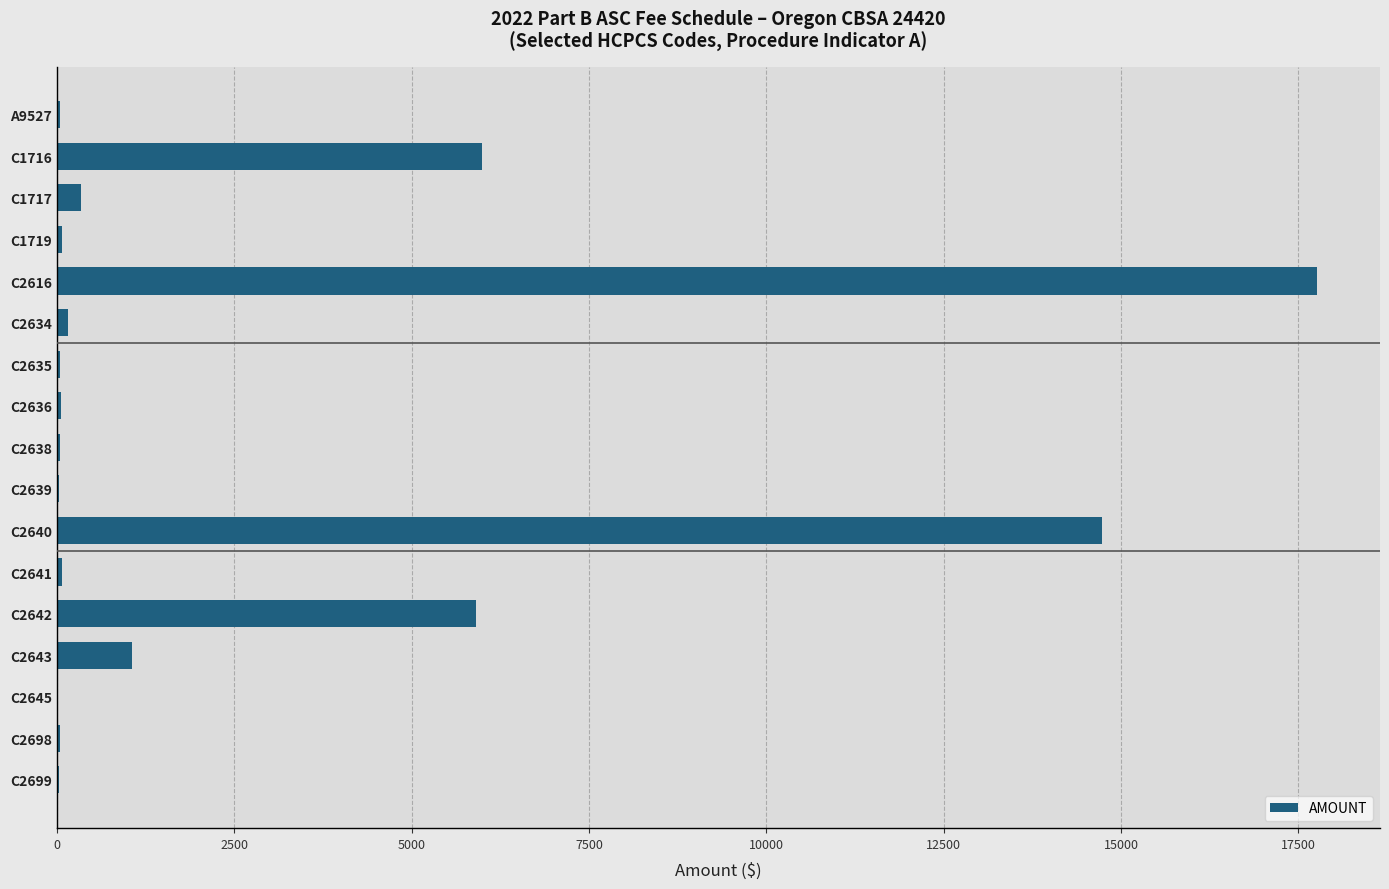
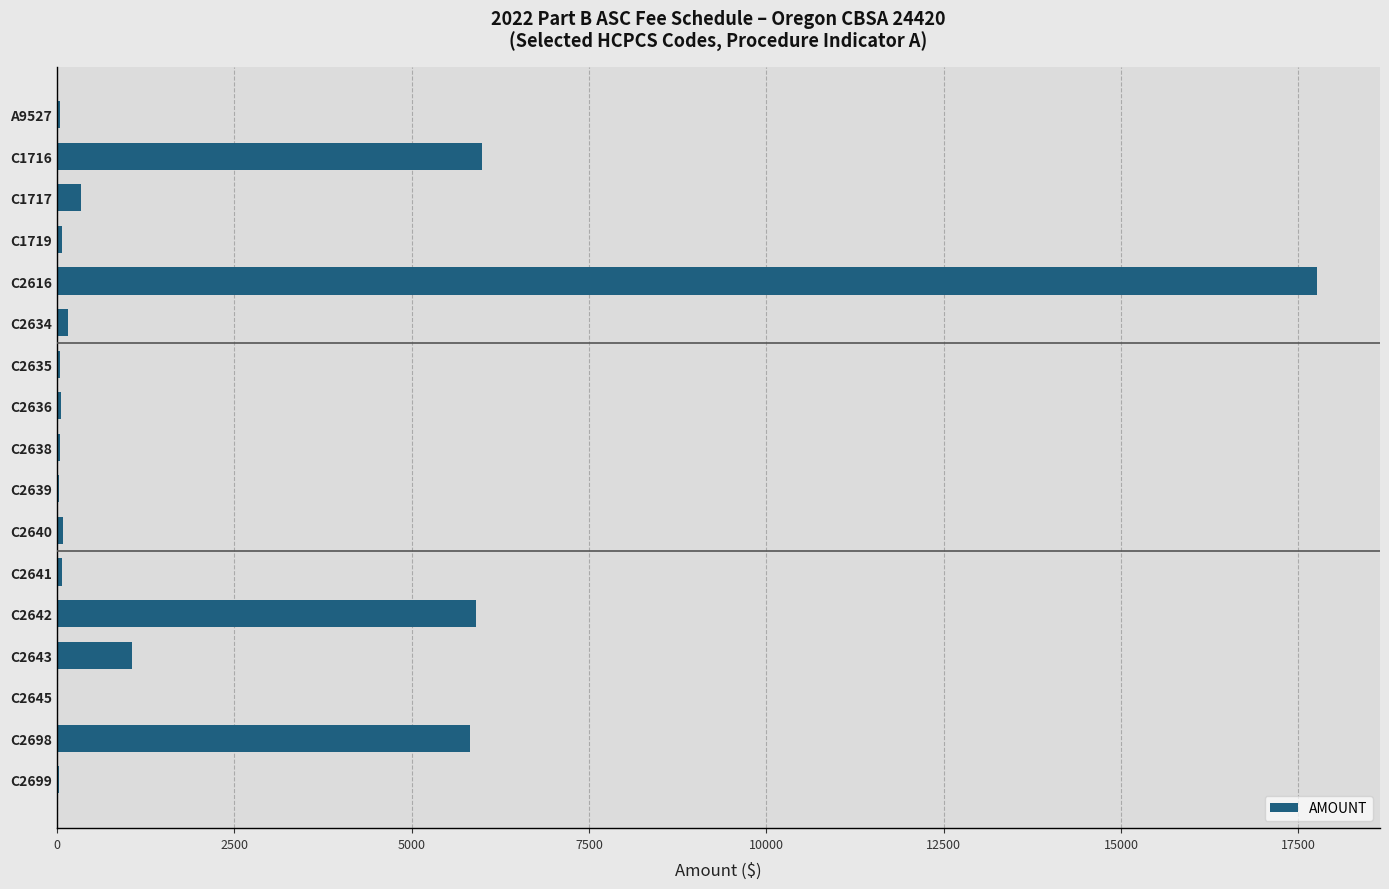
  {
    "A9527": 0,
    "C1716": 6000,
    "C1717": 300,
    "C1719": 100,
    "C2616": 17800,
    "C2634": 200,
    "C2635": 0,
    "C2636": 100,
    "C2638": 0,
-   "C2640": 14700,
+   "C2640": 100,
    "C2641": 100,
    "C2642": 5900,
    "C2643": 1100,
-   "C2698": 0
+   "C2698": 5800
  }
